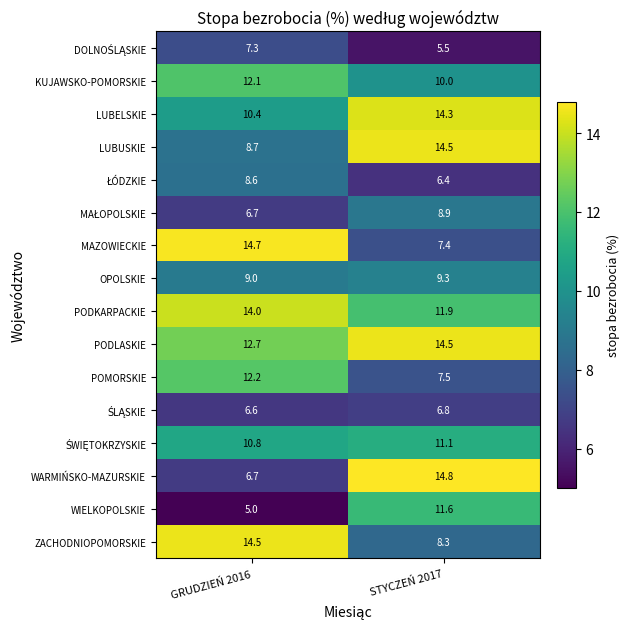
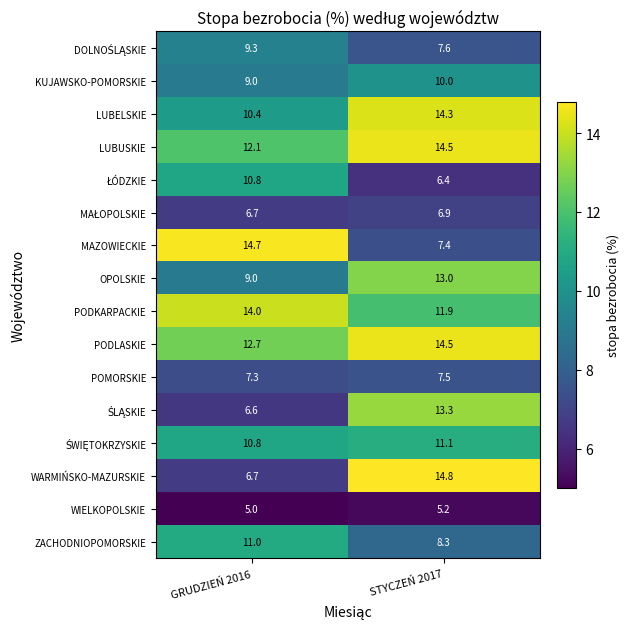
  {
    "DOLNOŚLĄSKIE": {
-     "GRUDZIEŃ 2016": 7.3,
-     "STYCZEŃ 2017": 5.5
+     "GRUDZIEŃ 2016": 9.3,
+     "STYCZEŃ 2017": 7.6
    },
    "KUJAWSKO-POMORSKIE": {
-     "GRUDZIEŃ 2016": 12.1,
+     "GRUDZIEŃ 2016": 9.0,
      "STYCZEŃ 2017": 10.0
    },
    "LUBELSKIE": {
      "GRUDZIEŃ 2016": 10.4,
      "STYCZEŃ 2017": 14.3
    },
    "LUBUSKIE": {
-     "GRUDZIEŃ 2016": 8.7,
+     "GRUDZIEŃ 2016": 12.1,
      "STYCZEŃ 2017": 14.5
    },
    "ŁÓDZKIE": {
-     "GRUDZIEŃ 2016": 8.6,
+     "GRUDZIEŃ 2016": 10.8,
      "STYCZEŃ 2017": 6.4
    },
    "MAŁOPOLSKIE": {
      "GRUDZIEŃ 2016": 6.7,
-     "STYCZEŃ 2017": 8.9
+     "STYCZEŃ 2017": 6.9
    },
    "MAZOWIECKIE": {
      "GRUDZIEŃ 2016": 14.7,
      "STYCZEŃ 2017": 7.4
    },
    "OPOLSKIE": {
      "GRUDZIEŃ 2016": 9.0,
-     "STYCZEŃ 2017": 9.3
+     "STYCZEŃ 2017": 13.0
    },
    "PODKARPACKIE": {
      "GRUDZIEŃ 2016": 14.0,
      "STYCZEŃ 2017": 11.9
    },
    "PODLASKIE": {
      "GRUDZIEŃ 2016": 12.7,
      "STYCZEŃ 2017": 14.5
    },
    "POMORSKIE": {
-     "GRUDZIEŃ 2016": 12.2,
+     "GRUDZIEŃ 2016": 7.3,
      "STYCZEŃ 2017": 7.5
    },
    "ŚLĄSKIE": {
      "GRUDZIEŃ 2016": 6.6,
-     "STYCZEŃ 2017": 6.8
+     "STYCZEŃ 2017": 13.3
    },
    "ŚWIĘTOKRZYSKIE": {
      "GRUDZIEŃ 2016": 10.8,
      "STYCZEŃ 2017": 11.1
    },
    "WARMIŃSKO-MAZURSKIE": {
      "GRUDZIEŃ 2016": 6.7,
      "STYCZEŃ 2017": 14.8
    },
    "WIELKOPOLSKIE": {
      "GRUDZIEŃ 2016": 5.0,
-     "STYCZEŃ 2017": 11.6
+     "STYCZEŃ 2017": 5.2
    },
    "ZACHODNIOPOMORSKIE": {
-     "GRUDZIEŃ 2016": 14.5,
+     "GRUDZIEŃ 2016": 11.0,
      "STYCZEŃ 2017": 8.3
    }
  }
